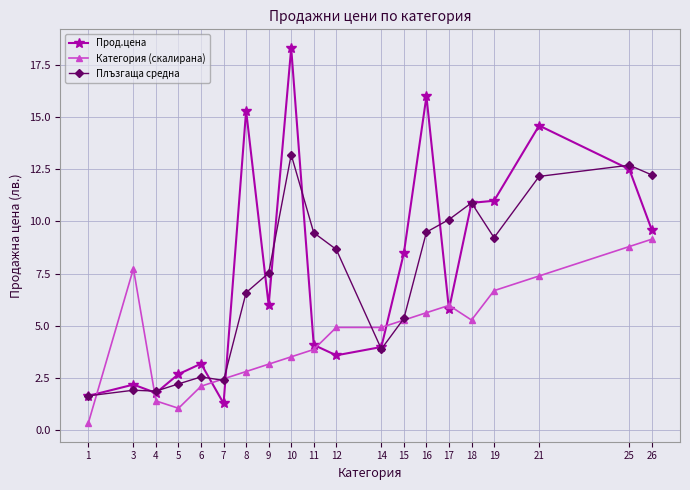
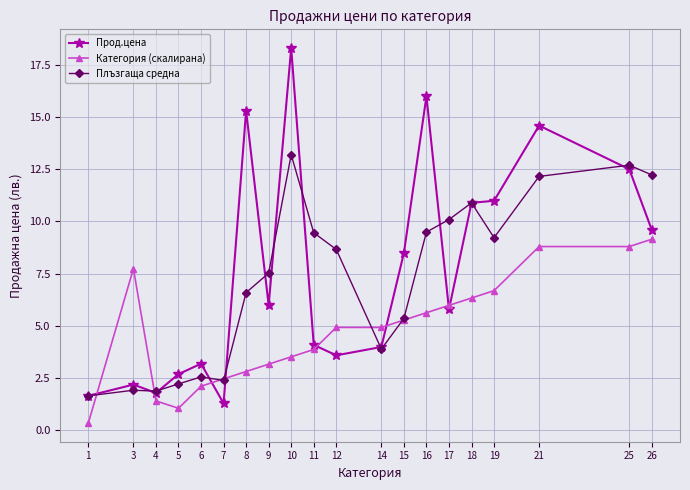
  {
    "Прод.цена": {
      "3": 2.2,
      "5": 2.7,
      "6": 3.2,
      "7": 1.3,
      "8": 15.3,
      "9": 6.0,
      "10": 18.3,
      "11": 4.1,
      "12": 3.6,
      "15": 8.5,
      "16": 16.0,
      "17": 5.8,
      "19": 11.0,
      "21": 14.6,
      "25": 12.5,
      "26": 9.6
    },
    "Категория (скалирана)": {
      "1": 0.4,
      "3": 7.7,
      "4": 1.4,
      "5": 1.1,
      "6": 2.1,
      "8": 2.8,
      "9": 3.2,
      "10": 3.5,
      "11": 3.9,
      "12": 4.9,
      "14": 4.9,
      "16": 5.6,
      "17": 6.0,
-     "18": 5.3,
+     "18": 6.3,
      "19": 6.7,
-     "21": 7.4,
+     "21": 8.8,
      "25": 8.8,
      "26": 9.2
    },
    "Плъзгаща средна": {
      "3": 1.9,
      "5": 2.2,
      "6": 2.6,
      "8": 6.6,
      "9": 7.5,
      "10": 13.2,
      "11": 9.5,
      "12": 8.7,
      "16": 9.5,
      "17": 10.1,
      "19": 9.2,
      "21": 12.2,
      "25": 12.7,
      "26": 12.2
    }
  }
